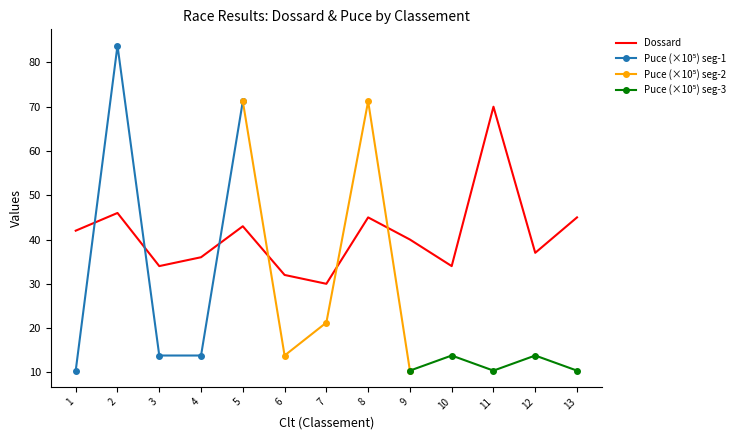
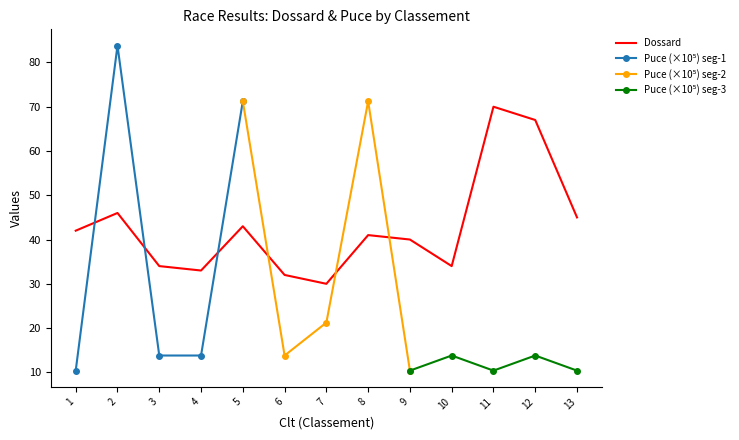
  {
    "Dossard": {
      "1": 42,
      "2": 46,
      "3": 34,
-     "4": 36,
+     "4": 33,
      "5": 43,
      "6": 32,
      "7": 30,
-     "8": 45,
+     "8": 41,
      "9": 40,
      "10": 34,
      "11": 70,
-     "12": 37,
+     "12": 67,
      "13": 45
    },
    "Puce (×10⁵) seg-1": {
      "1": 10,
      "2": 84,
      "3": 14,
      "4": 14
    },
    "Puce (×10⁵) seg-2": {
      "6": 14,
      "7": 21,
      "8": 71
    },
    "Puce (×10⁵) seg-3": {
      "10": 14,
      "11": 10,
      "12": 14,
      "13": 10
    }
  }
